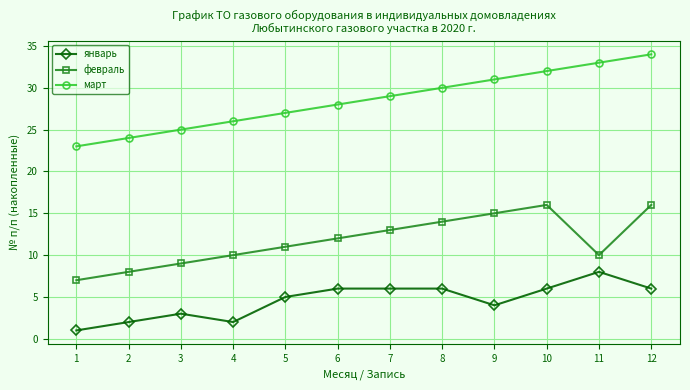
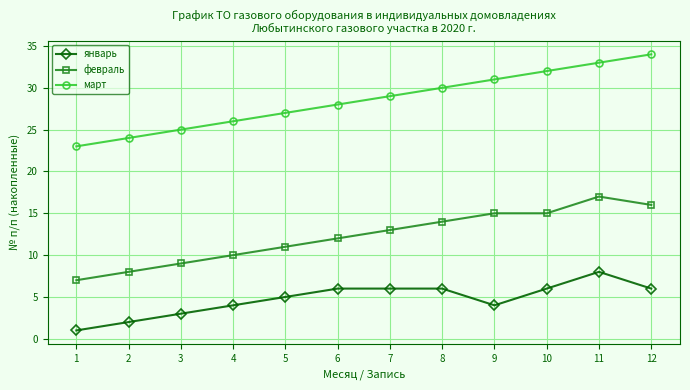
  {
    "январь": {
      "1": 1,
      "2": 2,
      "3": 3,
-     "4": 2,
+     "4": 4,
      "5": 5,
      "6": 6,
      "7": 6,
      "8": 6,
      "9": 4,
      "10": 6,
      "11": 8,
      "12": 6
    },
    "февраль": {
      "1": 7,
      "2": 8,
      "3": 9,
      "4": 10,
      "5": 11,
      "6": 12,
      "7": 13,
      "8": 14,
      "9": 15,
-     "10": 16,
-     "11": 10,
+     "10": 15,
+     "11": 17,
      "12": 16
    },
    "март": {
      "1": 23,
      "2": 24,
      "3": 25,
      "4": 26,
      "5": 27,
      "6": 28,
      "7": 29,
      "8": 30,
      "9": 31,
      "10": 32,
      "11": 33,
      "12": 34
    }
  }
